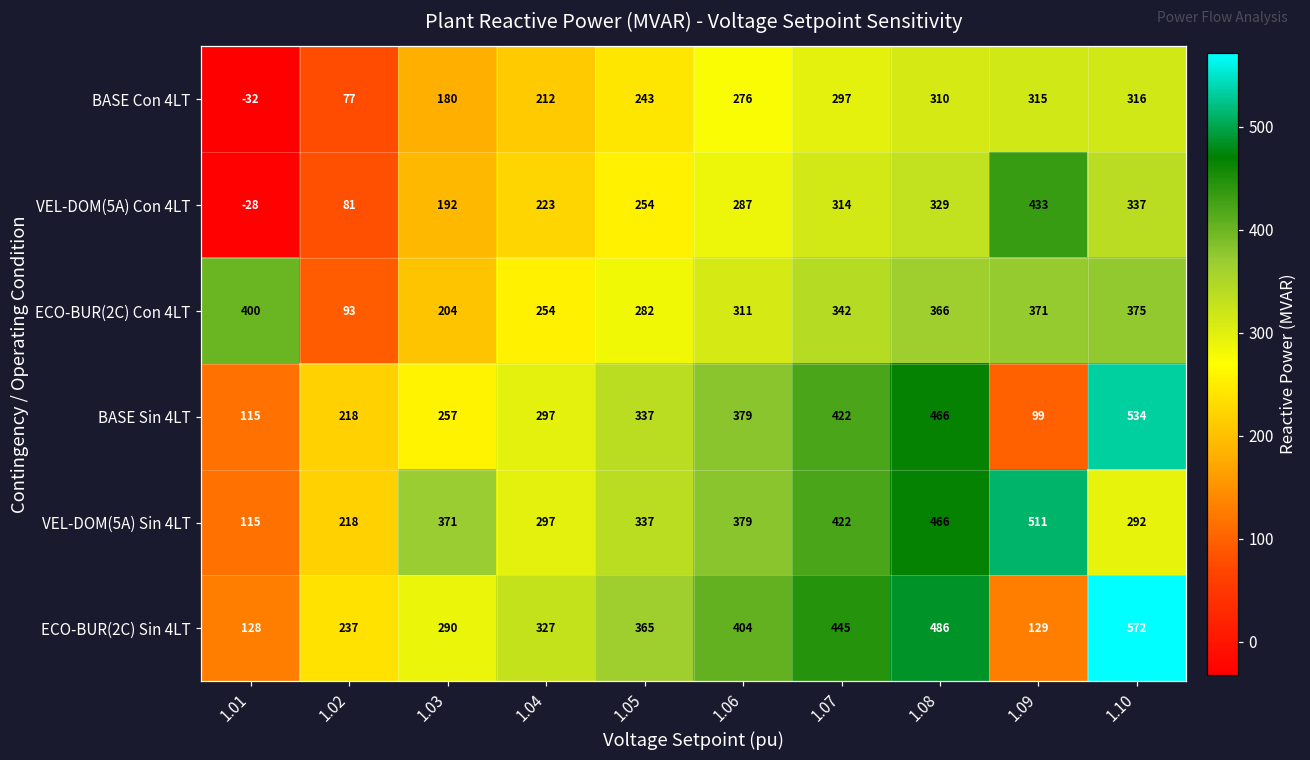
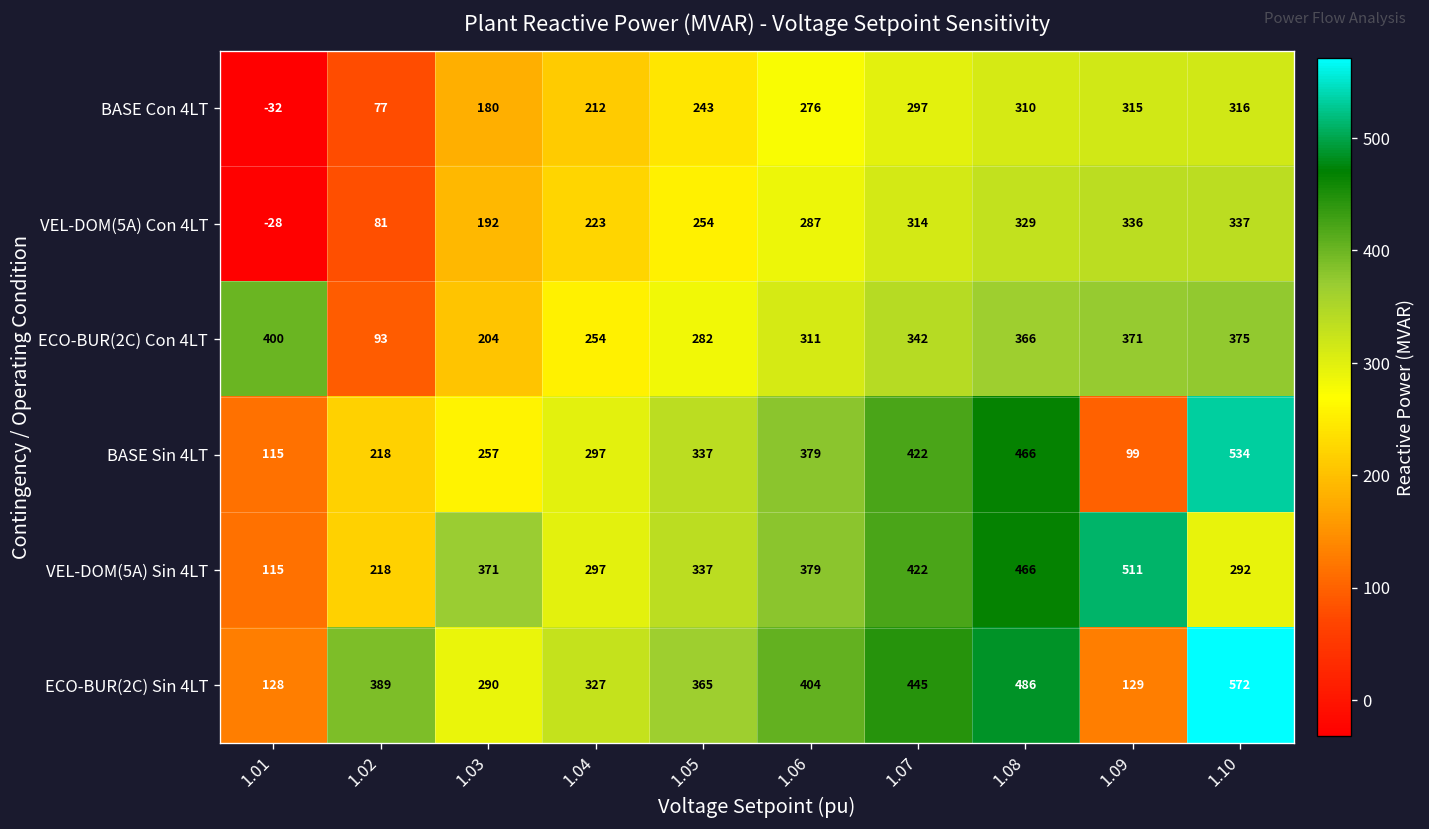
  {
    "BASE Con 4LT": {
      "1.01": -32,
      "1.02": 77,
      "1.03": 180,
      "1.04": 212,
      "1.05": 243,
      "1.06": 276,
      "1.07": 297,
      "1.08": 310,
      "1.09": 315,
      "1.10": 316
    },
    "VEL-DOM(5A) Con 4LT": {
      "1.01": -28,
      "1.02": 81,
      "1.03": 192,
      "1.04": 223,
      "1.05": 254,
      "1.06": 287,
      "1.07": 314,
      "1.08": 329,
-     "1.09": 433,
+     "1.09": 336,
      "1.10": 337
    },
    "ECO-BUR(2C) Con 4LT": {
      "1.01": 400,
      "1.02": 93,
      "1.03": 204,
      "1.04": 254,
      "1.05": 282,
      "1.06": 311,
      "1.07": 342,
      "1.08": 366,
      "1.09": 371,
      "1.10": 375
    },
    "BASE Sin 4LT": {
      "1.01": 115,
      "1.02": 218,
      "1.03": 257,
      "1.04": 297,
      "1.05": 337,
      "1.06": 379,
      "1.07": 422,
      "1.08": 466,
      "1.09": 99,
      "1.10": 534
    },
    "VEL-DOM(5A) Sin 4LT": {
      "1.01": 115,
      "1.02": 218,
      "1.03": 371,
      "1.04": 297,
      "1.05": 337,
      "1.06": 379,
      "1.07": 422,
      "1.08": 466,
      "1.09": 511,
      "1.10": 292
    },
    "ECO-BUR(2C) Sin 4LT": {
      "1.01": 128,
-     "1.02": 237,
+     "1.02": 389,
      "1.03": 290,
      "1.04": 327,
      "1.05": 365,
      "1.06": 404,
      "1.07": 445,
      "1.08": 486,
      "1.09": 129,
      "1.10": 572
    }
  }
